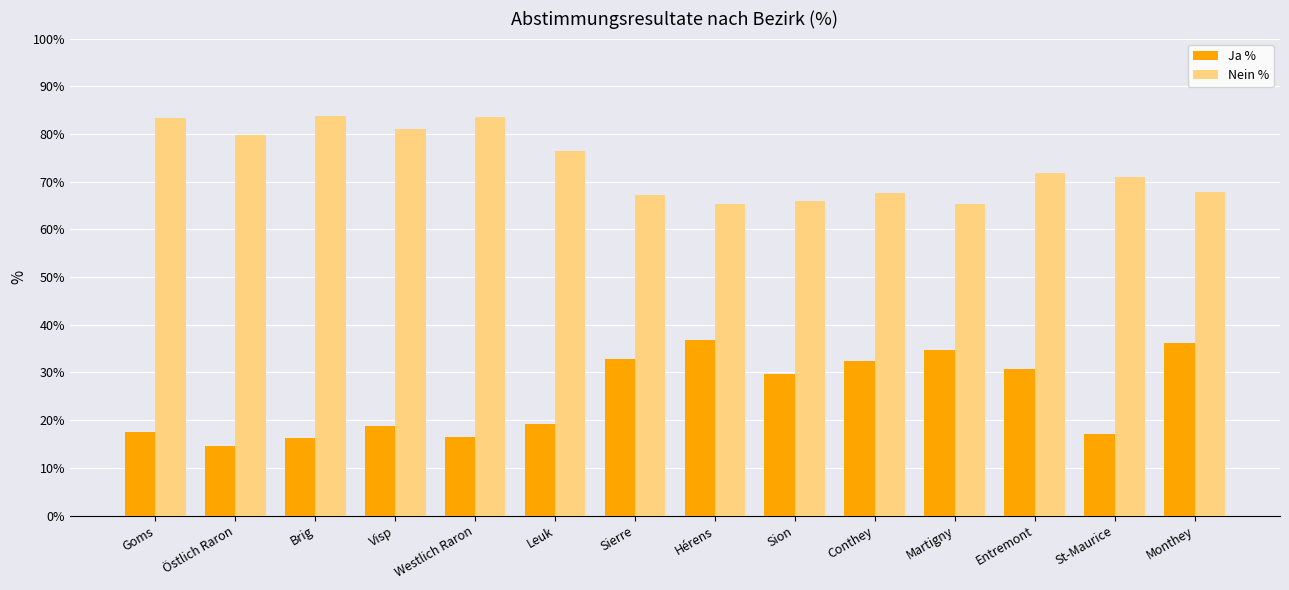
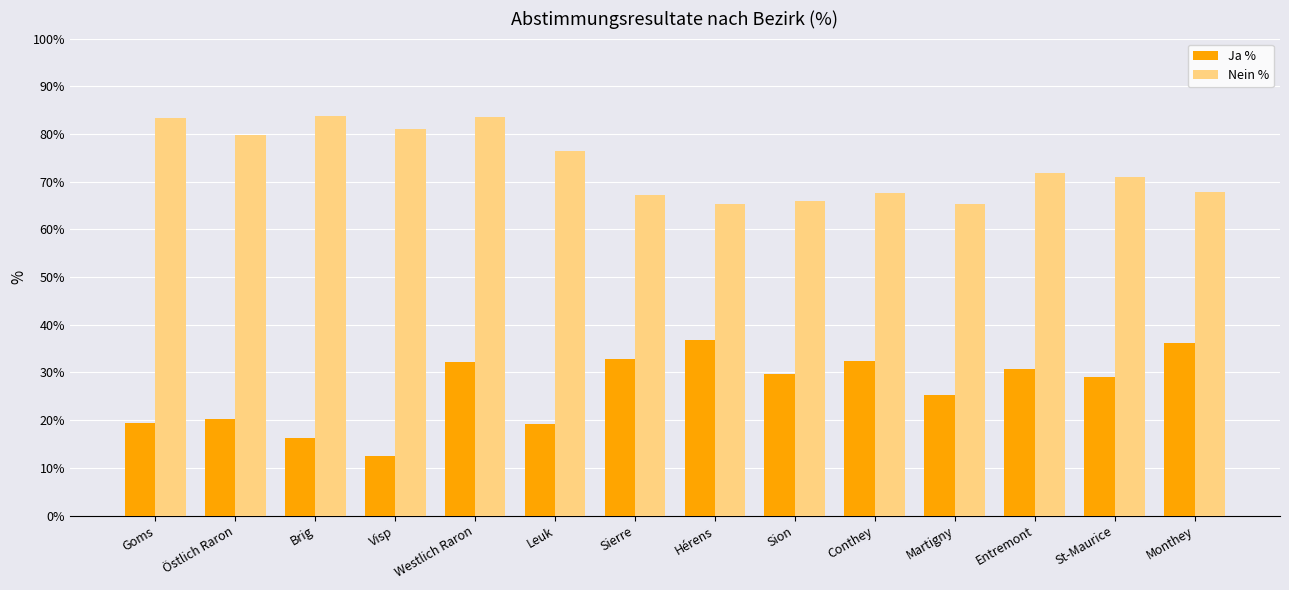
  {
    "Ja %": {
-     "Goms": "18%",
-     "Östlich Raron": "15%",
+     "Goms": "19%",
+     "Östlich Raron": "20%",
      "Brig": "16%",
-     "Visp": "19%",
-     "Westlich Raron": "17%",
+     "Visp": "13%",
+     "Westlich Raron": "32%",
      "Leuk": "19%",
      "Sierre": "33%",
      "Hérens": "37%",
      "Sion": "30%",
      "Conthey": "32%",
-     "Martigny": "35%",
+     "Martigny": "25%",
      "Entremont": "31%",
-     "St-Maurice": "17%",
+     "St-Maurice": "29%",
      "Monthey": "36%"
    },
    "Nein %": {
      "Goms": "83%",
      "Östlich Raron": "80%",
      "Brig": "84%",
      "Visp": "81%",
      "Westlich Raron": "83%",
      "Leuk": "76%",
      "Sierre": "67%",
      "Hérens": "65%",
      "Sion": "66%",
      "Conthey": "68%",
      "Martigny": "65%",
      "Entremont": "72%",
      "St-Maurice": "71%",
      "Monthey": "68%"
    }
  }
